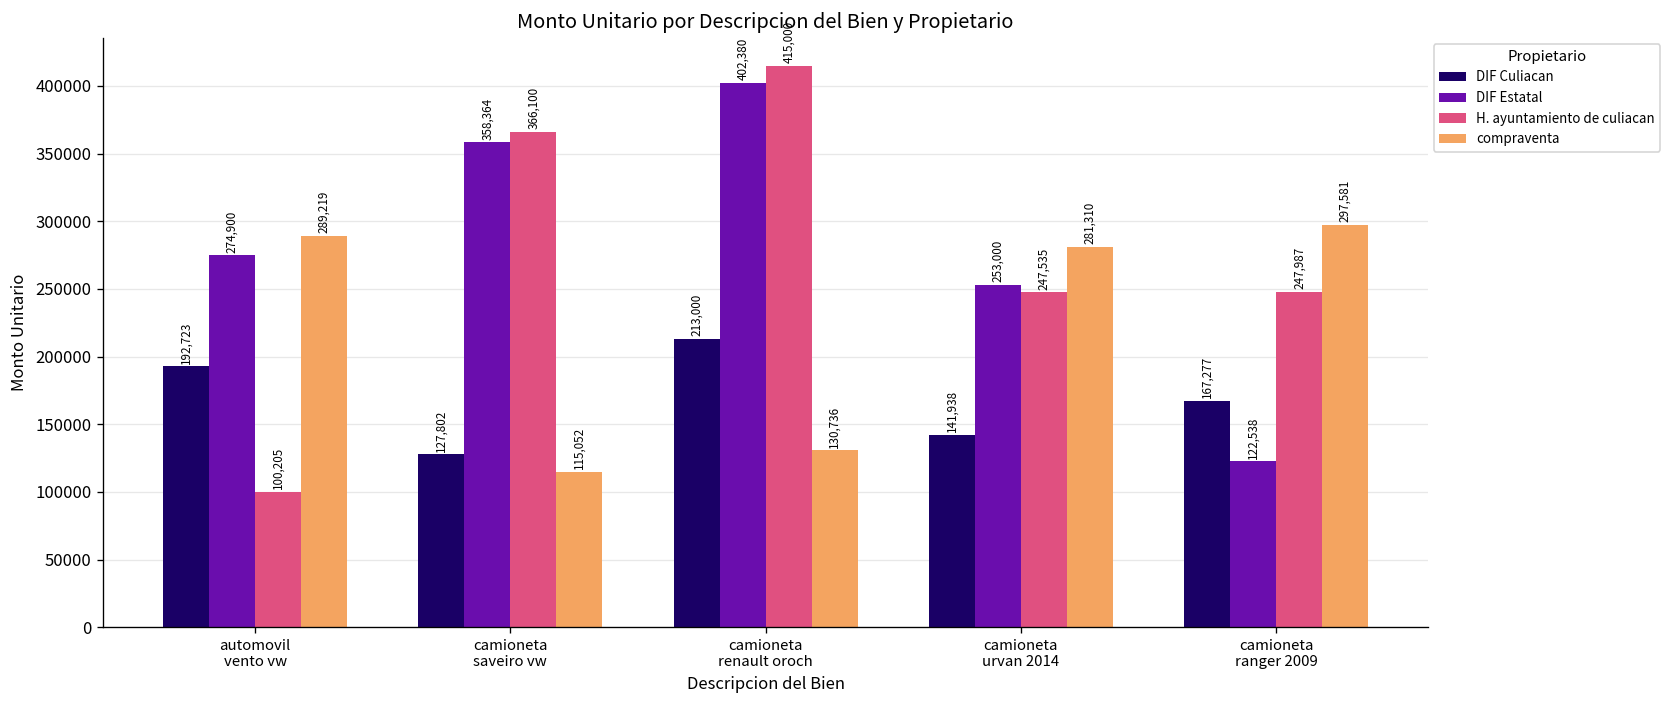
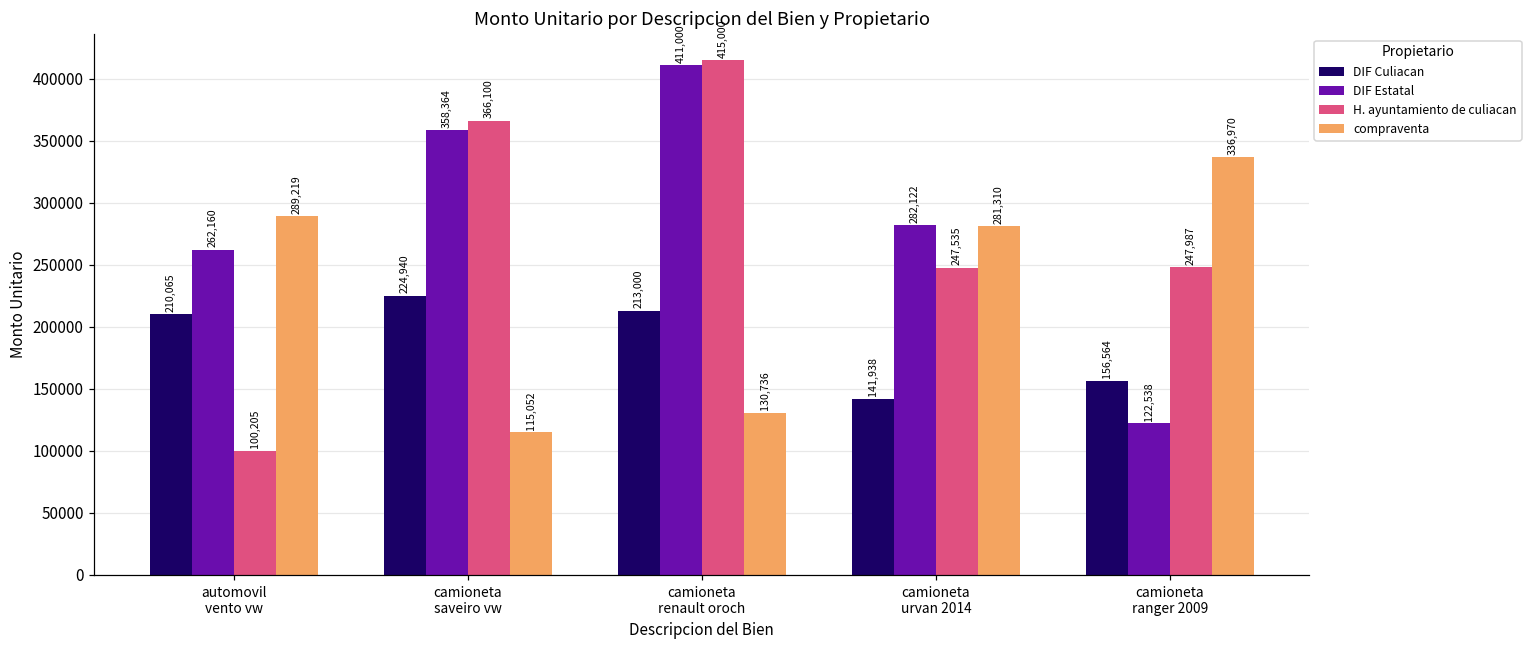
  {
    "DIF Culiacan": {
-     "automovil vento vw": "192,723",
-     "camioneta saveiro vw": "127,802",
+     "automovil vento vw": "210,065",
+     "camioneta saveiro vw": "224,940",
      "camioneta renault oroch": "213,000",
      "camioneta urvan 2014": "141,938",
-     "camioneta ranger 2009": "167,277"
+     "camioneta ranger 2009": "156,564"
    },
    "DIF Estatal": {
-     "automovil vento vw": "274,900",
+     "automovil vento vw": "262,160",
      "camioneta saveiro vw": "358,364",
-     "camioneta renault oroch": "402,380",
-     "camioneta urvan 2014": "253,000",
+     "camioneta renault oroch": "411,000",
+     "camioneta urvan 2014": "282,122",
      "camioneta ranger 2009": "122,538"
    },
    "H. ayuntamiento de culiacan": {
      "automovil vento vw": "100,205",
      "camioneta saveiro vw": "366,100",
      "camioneta renault oroch": "415,000",
      "camioneta urvan 2014": "247,535",
      "camioneta ranger 2009": "247,987"
    },
    "compraventa": {
      "automovil vento vw": "289,219",
      "camioneta saveiro vw": "115,052",
      "camioneta renault oroch": "130,736",
      "camioneta urvan 2014": "281,310",
-     "camioneta ranger 2009": "297,581"
+     "camioneta ranger 2009": "336,970"
    }
  }
